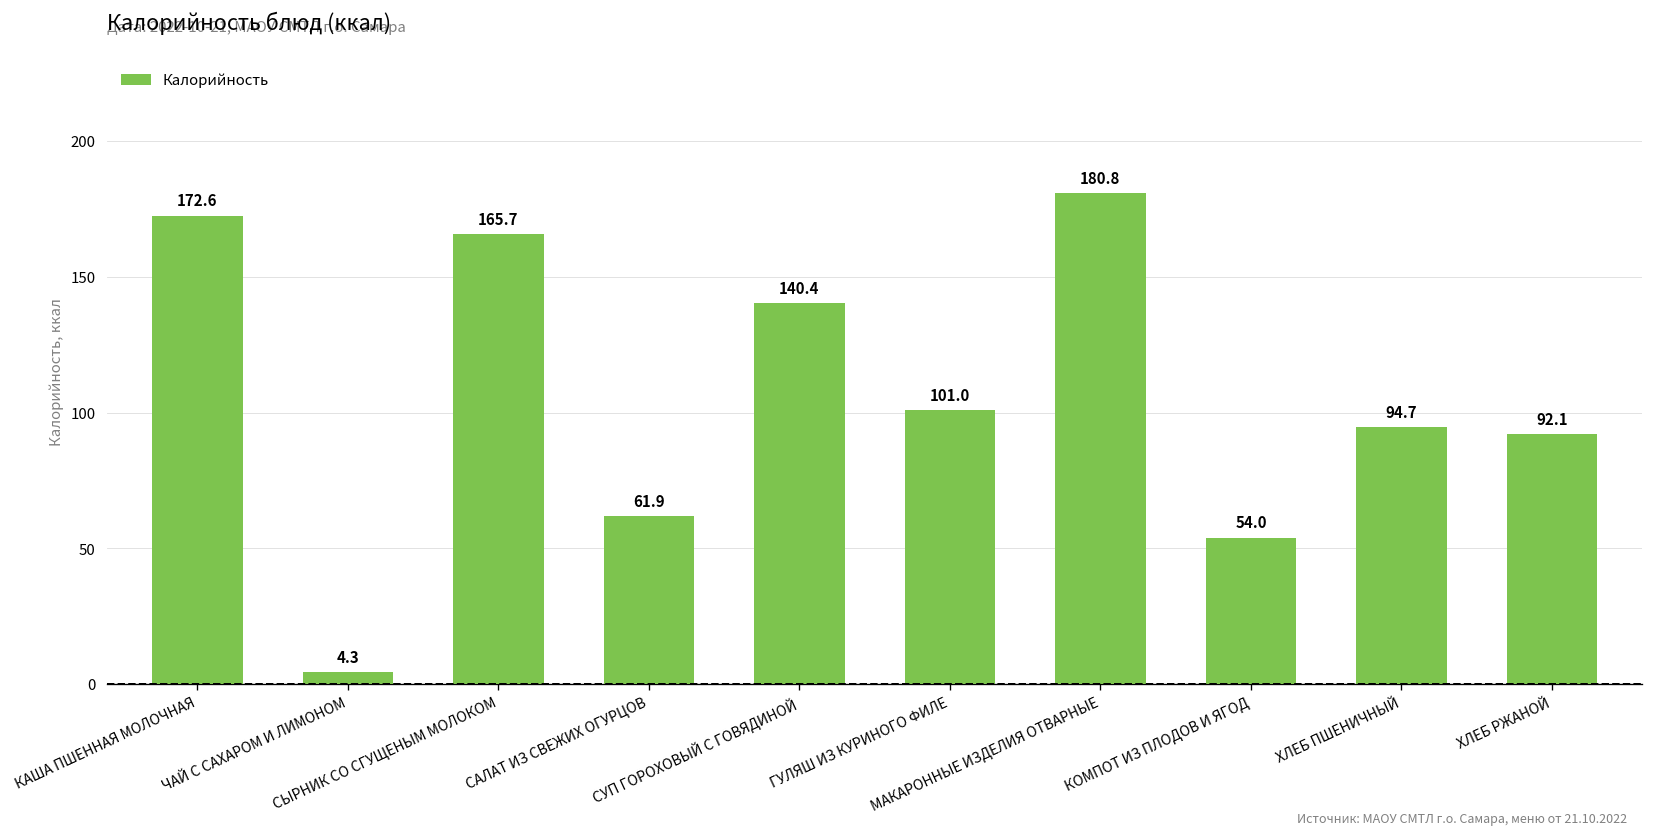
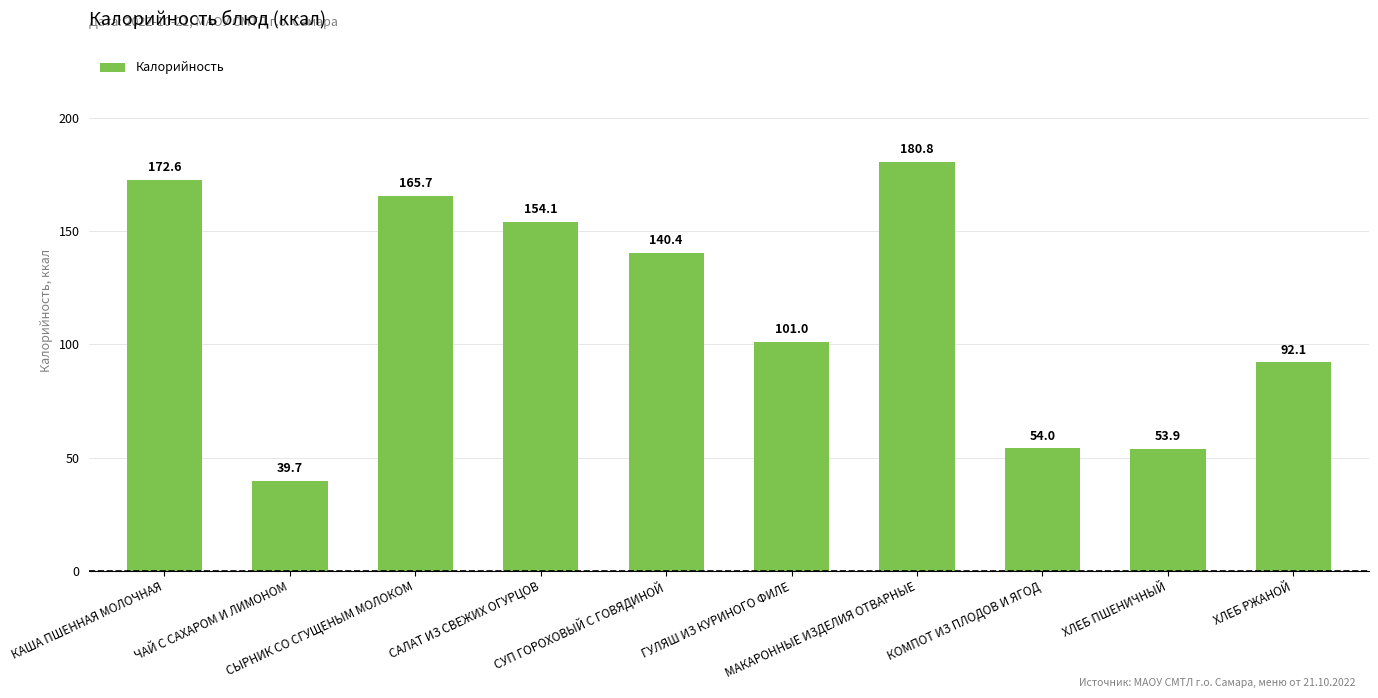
  {
    "КАША ПШЕННАЯ МОЛОЧНАЯ": 172.6,
-   "ЧАЙ С САХАРОМ И ЛИМОНОМ": 4.3,
+   "ЧАЙ С САХАРОМ И ЛИМОНОМ": 39.7,
    "СЫРНИК СО СГУЩЕНЫМ МОЛОКОМ": 165.7,
-   "САЛАТ ИЗ СВЕЖИХ ОГУРЦОВ": 61.9,
+   "САЛАТ ИЗ СВЕЖИХ ОГУРЦОВ": 154.1,
    "СУП ГОРОХОВЫЙ С ГОВЯДИНОЙ": 140.4,
    "ГУЛЯШ ИЗ КУРИНОГО ФИЛЕ": 101.0,
    "МАКАРОННЫЕ ИЗДЕЛИЯ ОТВАРНЫЕ": 180.8,
    "КОМПОТ ИЗ ПЛОДОВ И ЯГОД": 54.0,
-   "ХЛЕБ ПШЕНИЧНЫЙ": 94.7,
+   "ХЛЕБ ПШЕНИЧНЫЙ": 53.9,
    "ХЛЕБ РЖАНОЙ": 92.1
  }
